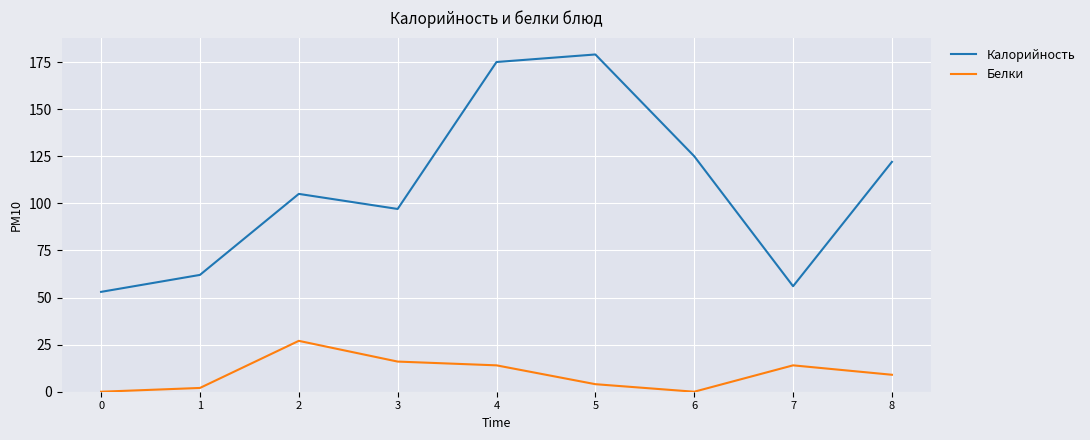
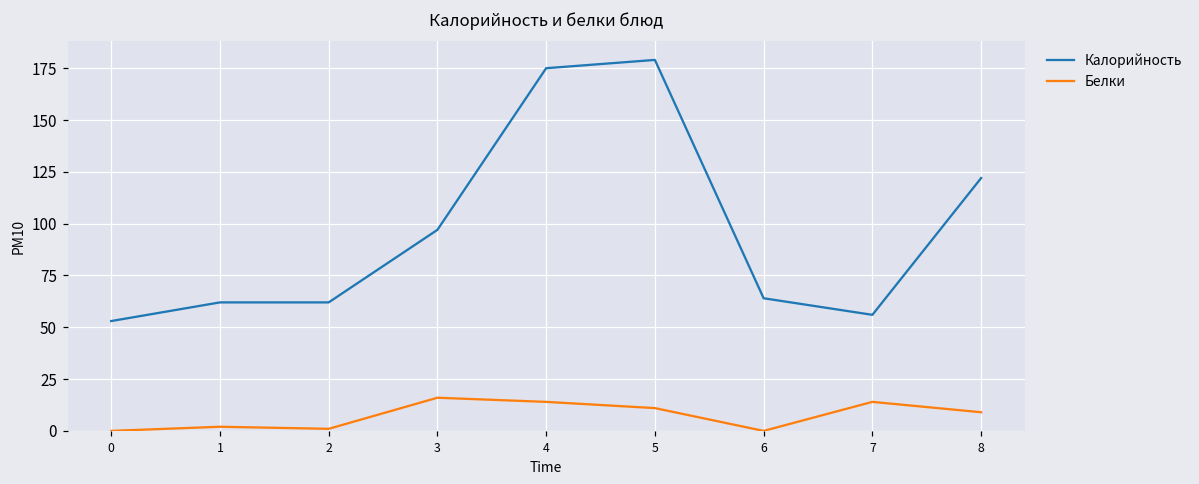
  {
    "Калорийность": {
      "0": 53,
      "1": 62,
-     "2": 105,
+     "2": 62,
      "3": 97,
      "4": 175,
      "5": 179,
-     "6": 125,
+     "6": 64,
      "7": 56,
      "8": 122
    },
    "Белки": {
      "0": 0,
      "1": 2,
-     "2": 27,
+     "2": 1,
      "3": 16,
      "4": 14,
-     "5": 4,
+     "5": 11,
      "6": 0,
      "7": 14,
      "8": 9
    }
  }
